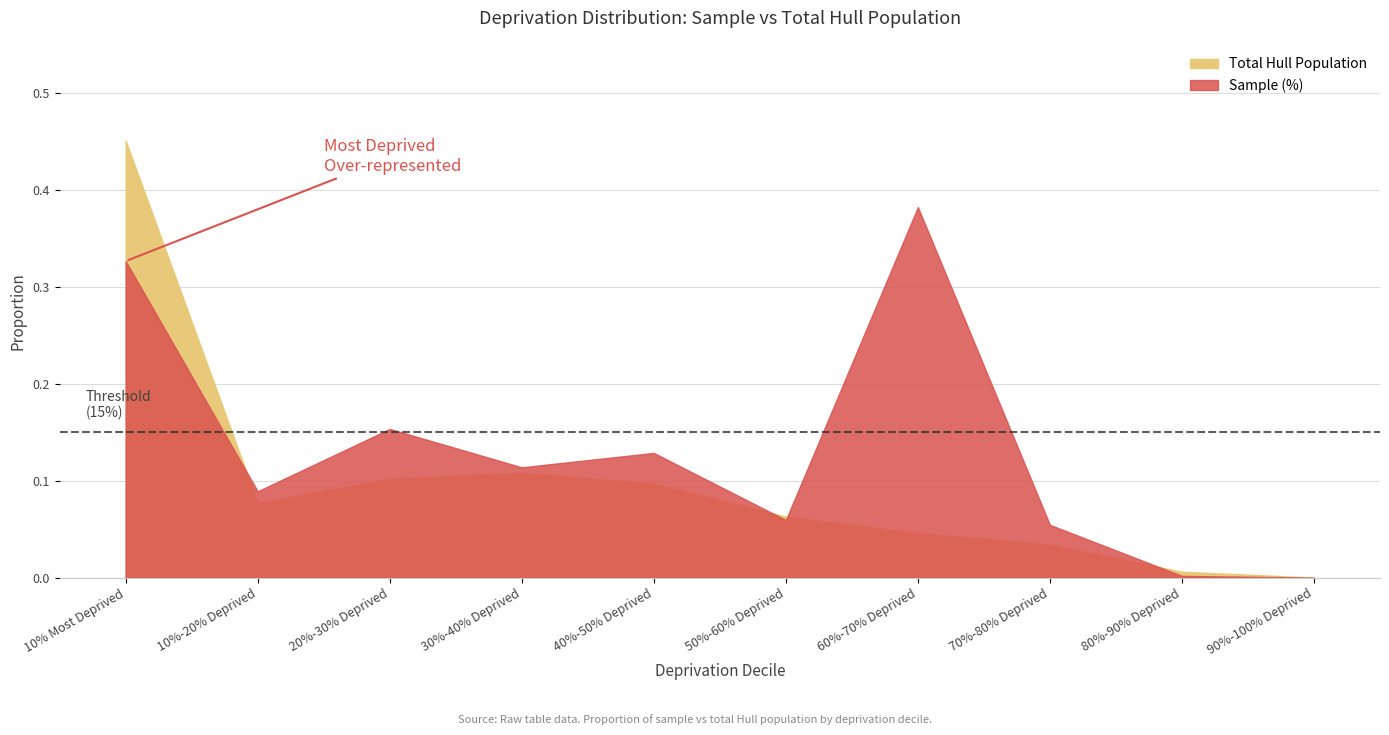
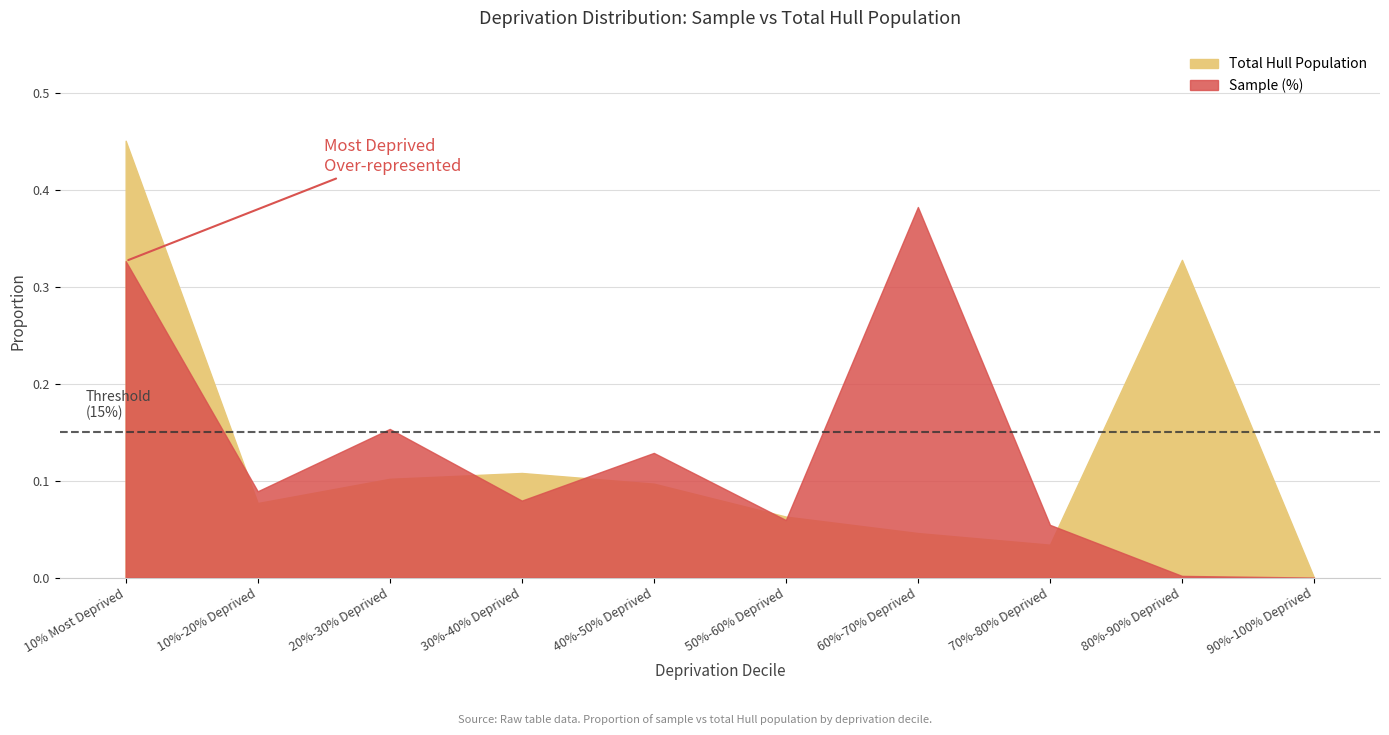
  {
    "Total Hull Population": {
      "10% Most Deprived": 0.45,
      "10%-20% Deprived": 0.08,
      "20%-30% Deprived": 0.10,
      "30%-40% Deprived": 0.11,
      "40%-50% Deprived": 0.10,
      "50%-60% Deprived": 0.06,
      "60%-70% Deprived": 0.05,
      "70%-80% Deprived": 0.03,
-     "80%-90% Deprived": 0.01
+     "80%-90% Deprived": 0.33
    },
    "Sample (%)": {
      "10% Most Deprived": 0.33,
      "10%-20% Deprived": 0.09,
      "20%-30% Deprived": 0.15,
-     "30%-40% Deprived": 0.11,
+     "30%-40% Deprived": 0.08,
      "40%-50% Deprived": 0.13,
      "50%-60% Deprived": 0.06,
      "60%-70% Deprived": 0.38,
      "70%-80% Deprived": 0.05,
      "80%-90% Deprived": 0.00
    }
  }
